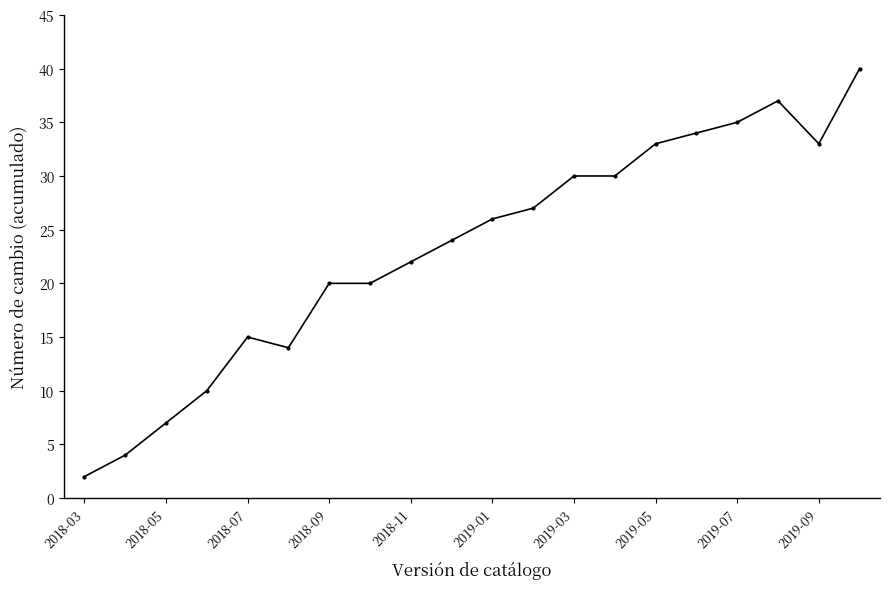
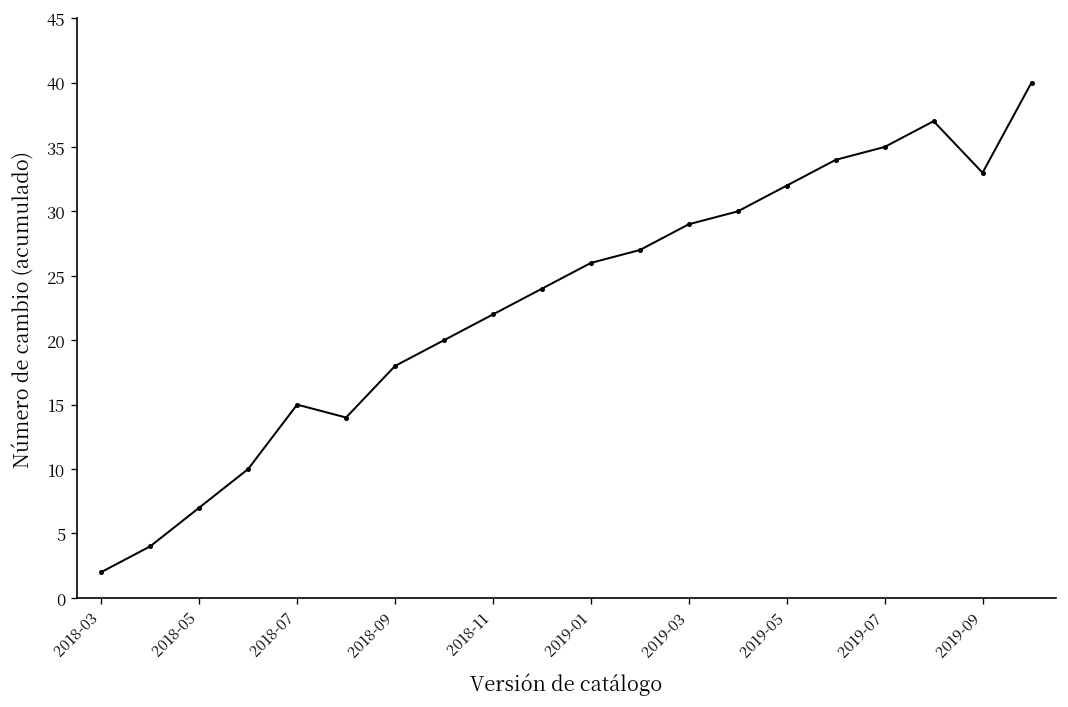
  {
    "2018-03": 2,
    "2018-05": 7,
    "2018-07": 15,
-   "2018-09": 20,
+   "2018-09": 18,
    "2018-11": 22,
    "2019-01": 26,
-   "2019-03": 30,
-   "2019-05": 33,
+   "2019-03": 29,
+   "2019-05": 32,
    "2019-07": 35,
    "2019-09": 33
  }
